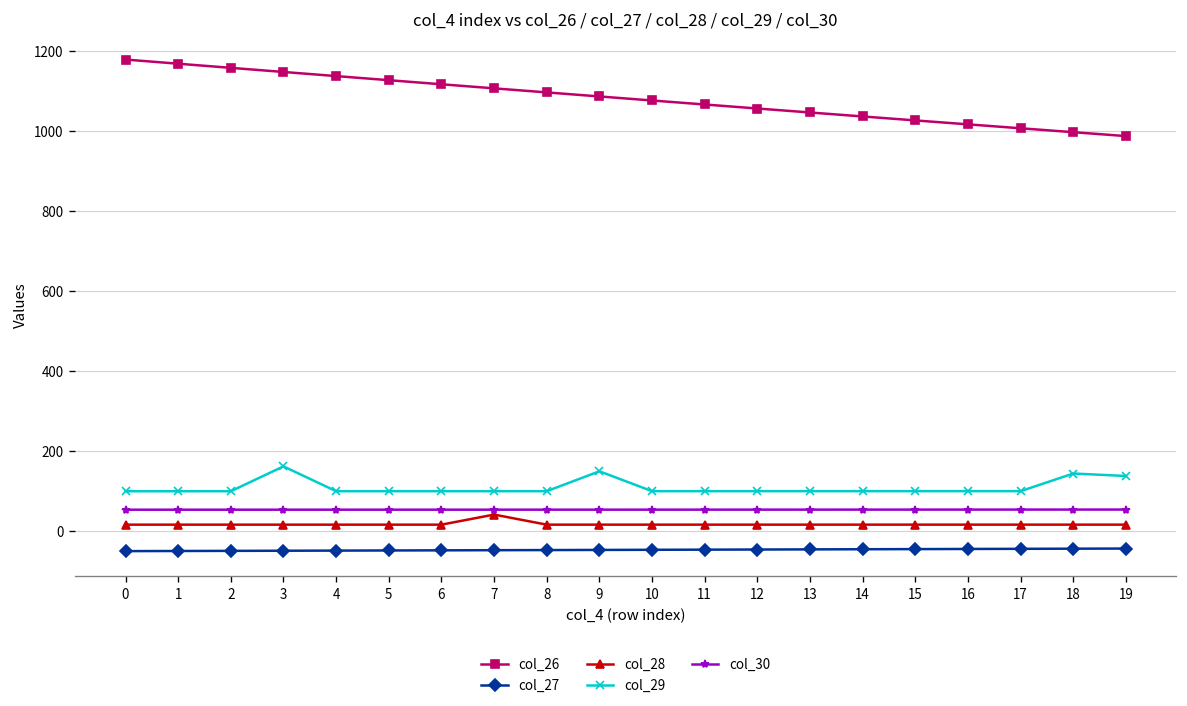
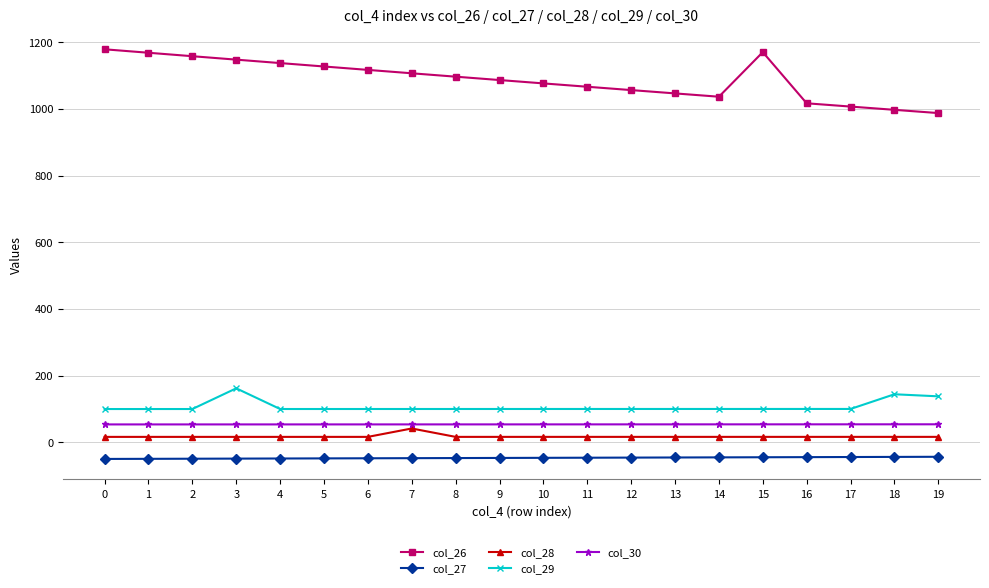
  {
    "col_26": {
      "0": 1180,
      "1": 1170,
      "2": 1160,
      "3": 1150,
      "4": 1140,
      "5": 1130,
      "6": 1120,
      "7": 1110,
      "8": 1100,
      "9": 1090,
      "10": 1080,
      "11": 1070,
      "12": 1060,
      "13": 1050,
      "14": 1040,
-     "15": 1030,
+     "15": 1170,
      "16": 1020,
      "17": 1010,
      "18": 1000,
      "19": 990
    },
    "col_27": {
      "0": -50,
      "1": -50,
      "2": -50,
      "3": -50,
      "4": -50,
      "5": -50,
      "6": -50,
      "7": -50,
      "8": -50,
      "9": -50,
      "10": -50,
      "11": -50,
      "12": -50,
      "13": -50,
      "14": -50,
      "15": -40,
      "16": -40,
      "17": -40,
      "18": -40,
      "19": -40
    },
    "col_28": {
      "0": 20,
      "1": 20,
      "2": 20,
      "3": 20,
      "4": 20,
      "5": 20,
      "6": 20,
      "7": 40,
      "8": 20,
      "9": 20,
      "10": 20,
      "11": 20,
      "12": 20,
      "13": 20,
      "14": 20,
      "15": 20,
      "16": 20,
      "17": 20,
      "18": 20,
      "19": 20
    },
    "col_29": {
      "0": 100,
      "1": 100,
      "2": 100,
      "3": 160,
      "4": 100,
      "5": 100,
      "6": 100,
      "7": 100,
      "8": 100,
-     "9": 150,
+     "9": 100,
      "10": 100,
      "11": 100,
      "12": 100,
      "13": 100,
      "14": 100,
      "15": 100,
      "16": 100,
      "17": 100,
      "18": 140,
      "19": 140
    },
    "col_30": {
      "0": 50,
      "1": 50,
      "2": 50,
      "3": 50,
      "4": 50,
      "5": 50,
      "6": 50,
      "7": 50,
      "8": 50,
      "9": 50,
      "10": 50,
      "11": 50,
      "12": 50,
      "13": 50,
      "14": 50,
      "15": 50,
      "16": 50,
      "17": 50,
      "18": 50,
      "19": 50
    }
  }
